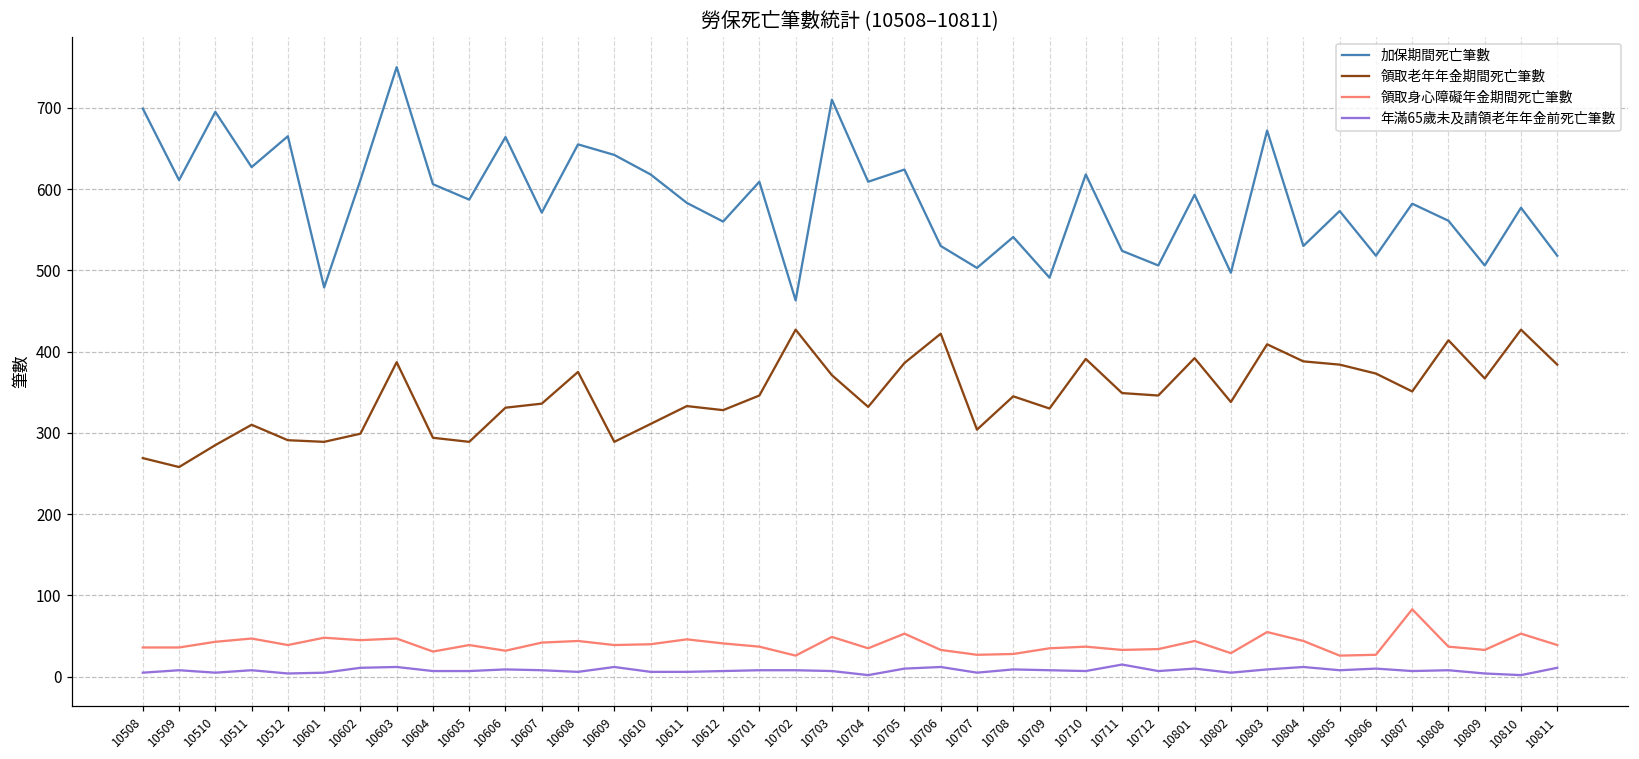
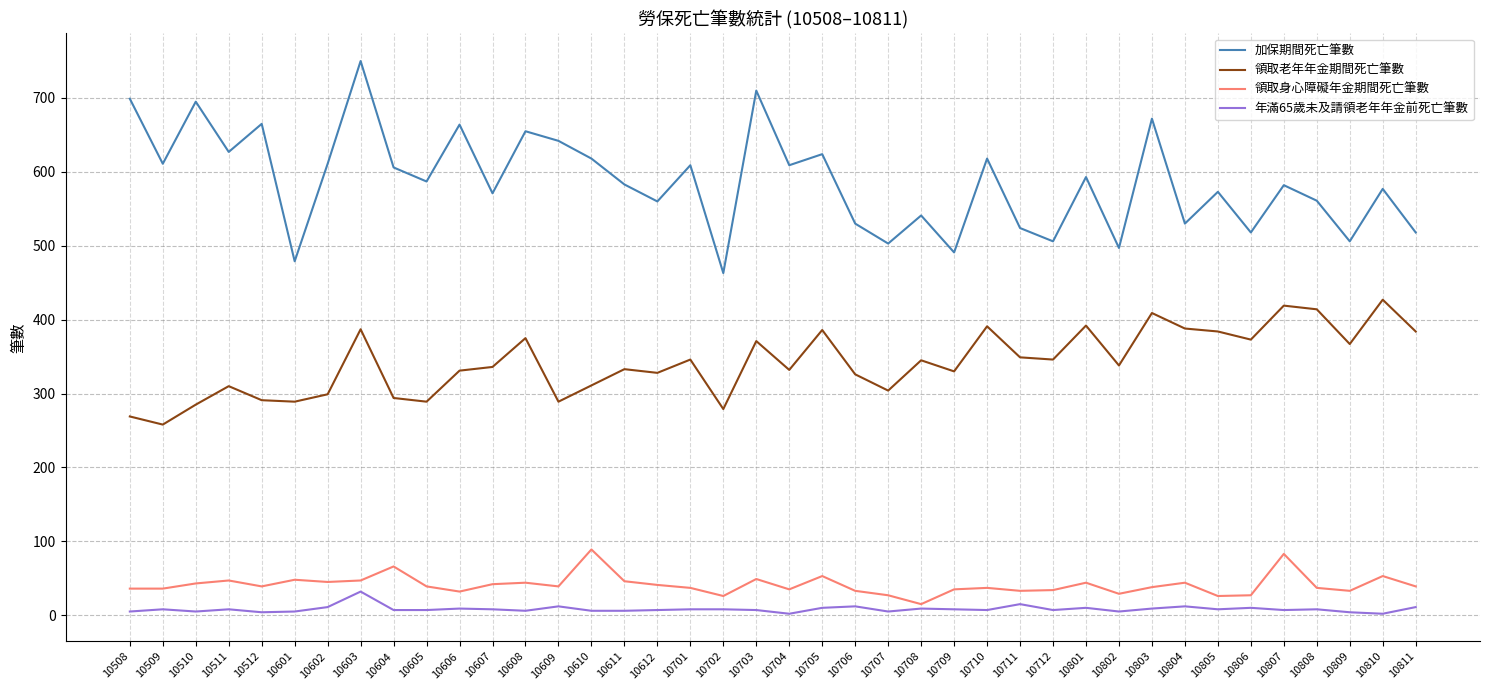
  {
    "加保期間死亡筆數": {
      "10508": 700,
      "10509": 610,
      "10510": 700,
      "10511": 630,
      "10512": 670,
      "10601": 480,
      "10602": 610,
      "10603": 750,
      "10604": 610,
      "10605": 590,
      "10606": 660,
      "10607": 570,
      "10608": 660,
      "10609": 640,
      "10610": 620,
      "10611": 580,
      "10612": 560,
      "10701": 610,
      "10702": 460,
      "10703": 710,
      "10704": 610,
      "10705": 620,
      "10706": 530,
      "10707": 500,
      "10708": 540,
      "10709": 490,
      "10710": 620,
      "10711": 520,
      "10712": 510,
      "10801": 590,
      "10802": 500,
      "10803": 670,
      "10804": 530,
      "10805": 570,
      "10806": 520,
      "10807": 580,
      "10808": 560,
      "10809": 510,
      "10810": 580,
      "10811": 520
    },
    "領取老年年金期間死亡筆數": {
      "10508": 270,
      "10509": 260,
      "10510": 290,
      "10511": 310,
      "10512": 290,
      "10601": 290,
      "10602": 300,
      "10603": 390,
      "10604": 290,
      "10605": 290,
      "10606": 330,
      "10607": 340,
      "10608": 380,
      "10609": 290,
      "10610": 310,
      "10611": 330,
      "10612": 330,
      "10701": 350,
-     "10702": 430,
+     "10702": 280,
      "10703": 370,
      "10704": 330,
      "10705": 390,
-     "10706": 420,
+     "10706": 330,
      "10707": 300,
      "10708": 350,
      "10709": 330,
      "10710": 390,
      "10711": 350,
      "10712": 350,
      "10801": 390,
      "10802": 340,
      "10803": 410,
      "10804": 390,
      "10805": 380,
      "10806": 370,
-     "10807": 350,
+     "10807": 420,
      "10808": 410,
      "10809": 370,
      "10810": 430,
      "10811": 380
    },
    "領取身心障礙年金期間死亡筆數": {
      "10508": 40,
      "10509": 40,
      "10510": 40,
      "10511": 50,
      "10512": 40,
      "10601": 50,
      "10602": 50,
      "10603": 50,
-     "10604": 30,
+     "10604": 70,
      "10605": 40,
      "10606": 30,
      "10607": 40,
      "10608": 40,
      "10609": 40,
-     "10610": 40,
+     "10610": 90,
      "10611": 50,
      "10612": 40,
      "10701": 40,
      "10702": 30,
      "10703": 50,
      "10704": 40,
      "10705": 50,
      "10706": 30,
      "10707": 30,
-     "10708": 30,
+     "10708": 20,
      "10709": 40,
      "10710": 40,
      "10711": 30,
      "10712": 30,
      "10801": 40,
      "10802": 30,
-     "10803": 60,
+     "10803": 40,
      "10804": 40,
      "10805": 30,
      "10806": 30,
      "10807": 80,
      "10808": 40,
      "10809": 30,
      "10810": 50,
      "10811": 40
    },
    "年滿65歲未及請領老年年金前死亡筆數": {
      "10508": 10,
      "10509": 10,
      "10510": 10,
      "10511": 10,
      "10512": 0,
      "10601": 10,
      "10602": 10,
-     "10603": 10,
+     "10603": 30,
      "10604": 10,
      "10605": 10,
      "10606": 10,
      "10607": 10,
      "10608": 10,
      "10609": 10,
      "10610": 10,
      "10611": 10,
      "10612": 10,
      "10701": 10,
      "10702": 10,
      "10703": 10,
      "10704": 0,
      "10705": 10,
      "10706": 10,
      "10707": 10,
      "10708": 10,
      "10709": 10,
      "10710": 10,
      "10711": 20,
      "10712": 10,
      "10801": 10,
      "10802": 10,
      "10803": 10,
      "10804": 10,
      "10805": 10,
      "10806": 10,
      "10807": 10,
      "10808": 10,
      "10809": 0,
      "10810": 0,
      "10811": 10
    }
  }
